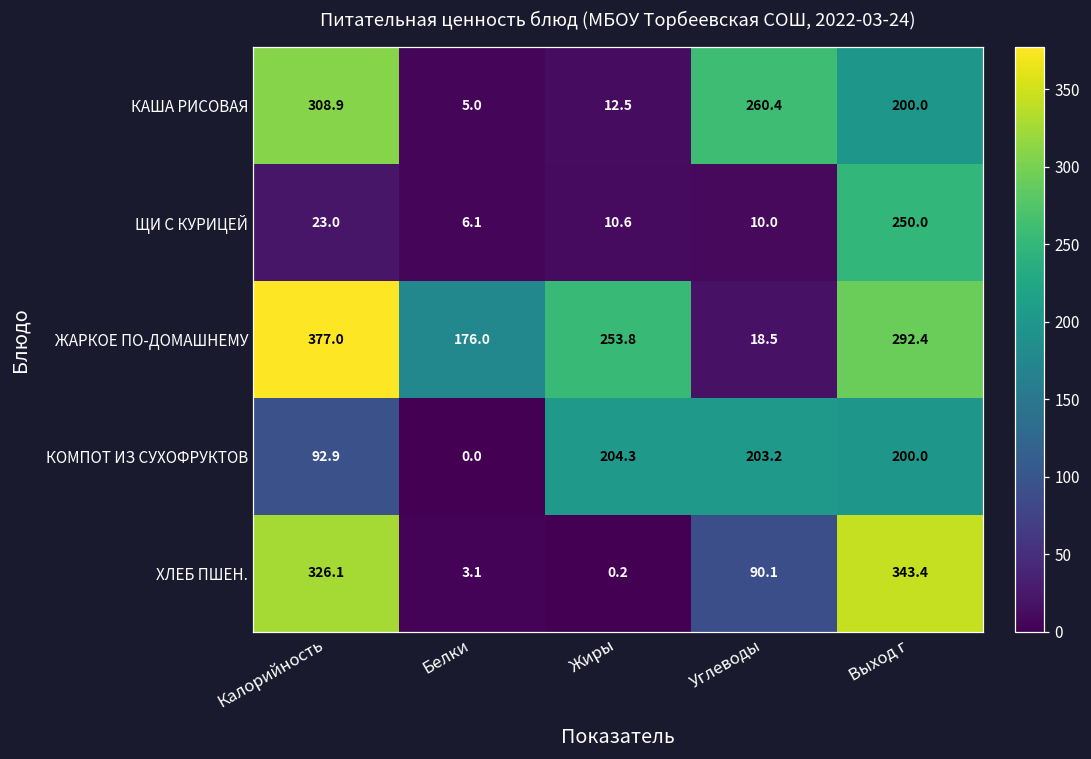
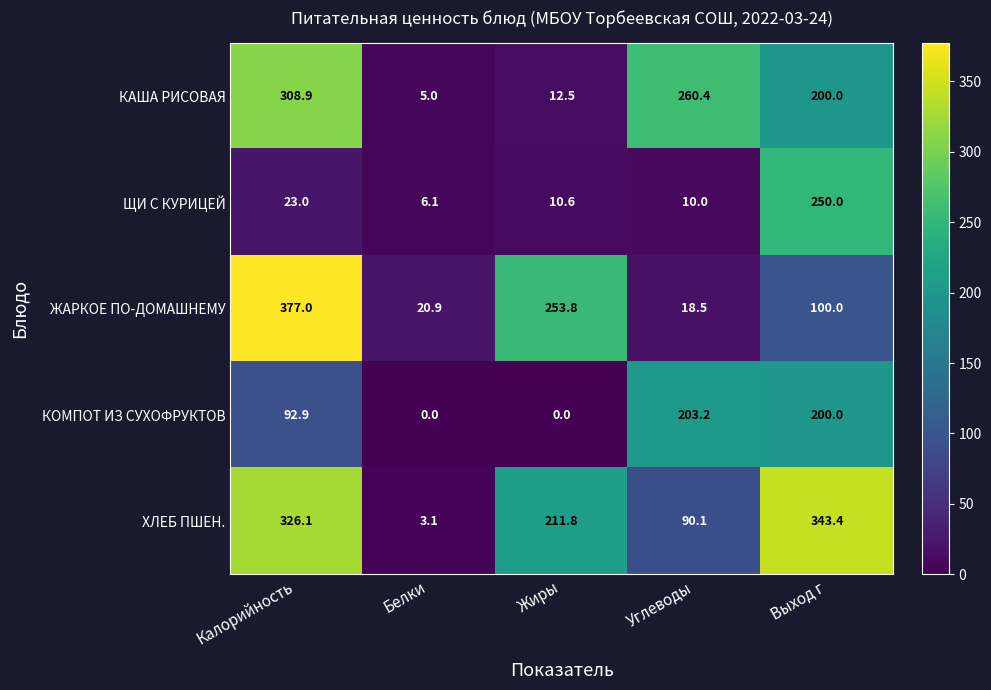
  {
    "КАША РИСОВАЯ": {
      "Калорийность": 308.9,
      "Белки": 5.0,
      "Жиры": 12.5,
      "Углеводы": 260.4,
      "Выход г": 200.0
    },
    "ЩИ С КУРИЦЕЙ": {
      "Калорийность": 23.0,
      "Белки": 6.1,
      "Жиры": 10.6,
      "Углеводы": 10.0,
      "Выход г": 250.0
    },
    "ЖАРКОЕ ПО-ДОМАШНЕМУ": {
      "Калорийность": 377.0,
-     "Белки": 176.0,
+     "Белки": 20.9,
      "Жиры": 253.8,
      "Углеводы": 18.5,
-     "Выход г": 292.4
+     "Выход г": 100.0
    },
    "КОМПОТ ИЗ СУХОФРУКТОВ": {
      "Калорийность": 92.9,
      "Белки": 0.0,
-     "Жиры": 204.3,
+     "Жиры": 0.0,
      "Углеводы": 203.2,
      "Выход г": 200.0
    },
    "ХЛЕБ ПШЕН.": {
      "Калорийность": 326.1,
      "Белки": 3.1,
-     "Жиры": 0.2,
+     "Жиры": 211.8,
      "Углеводы": 90.1,
      "Выход г": 343.4
    }
  }
